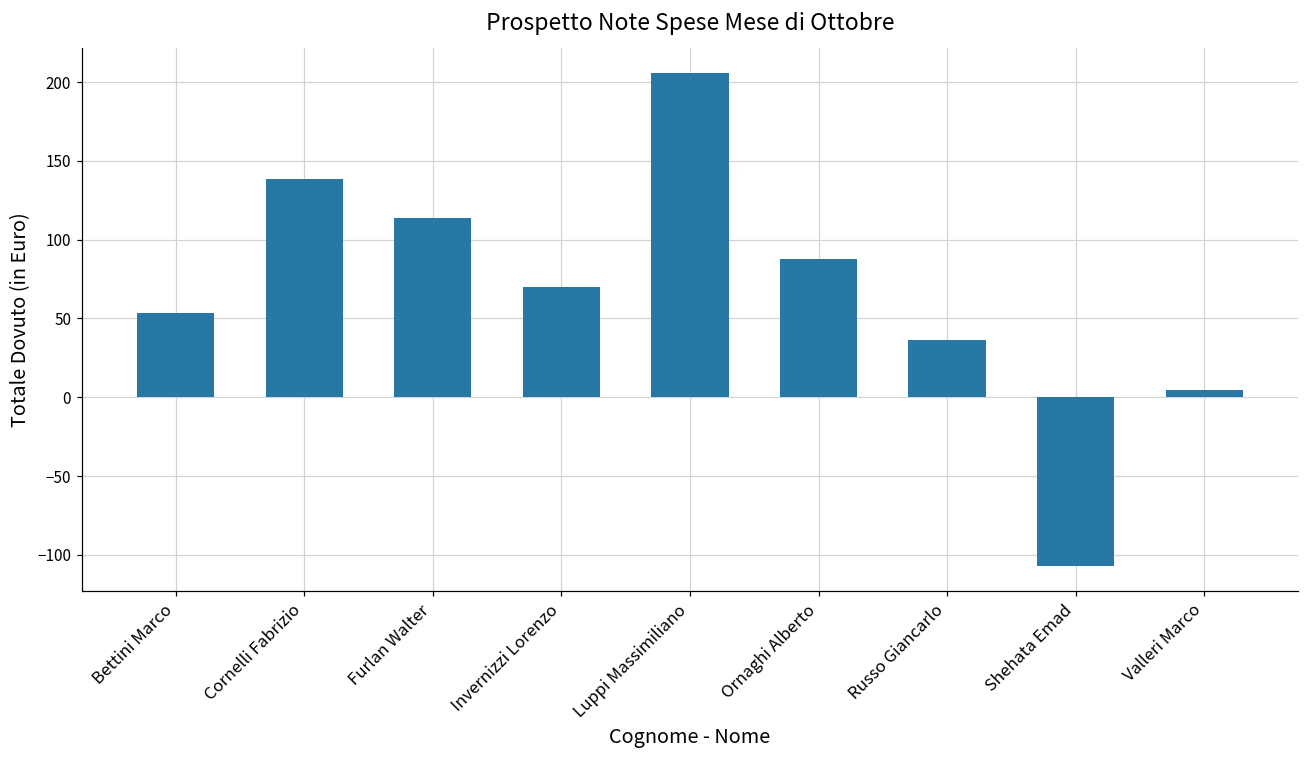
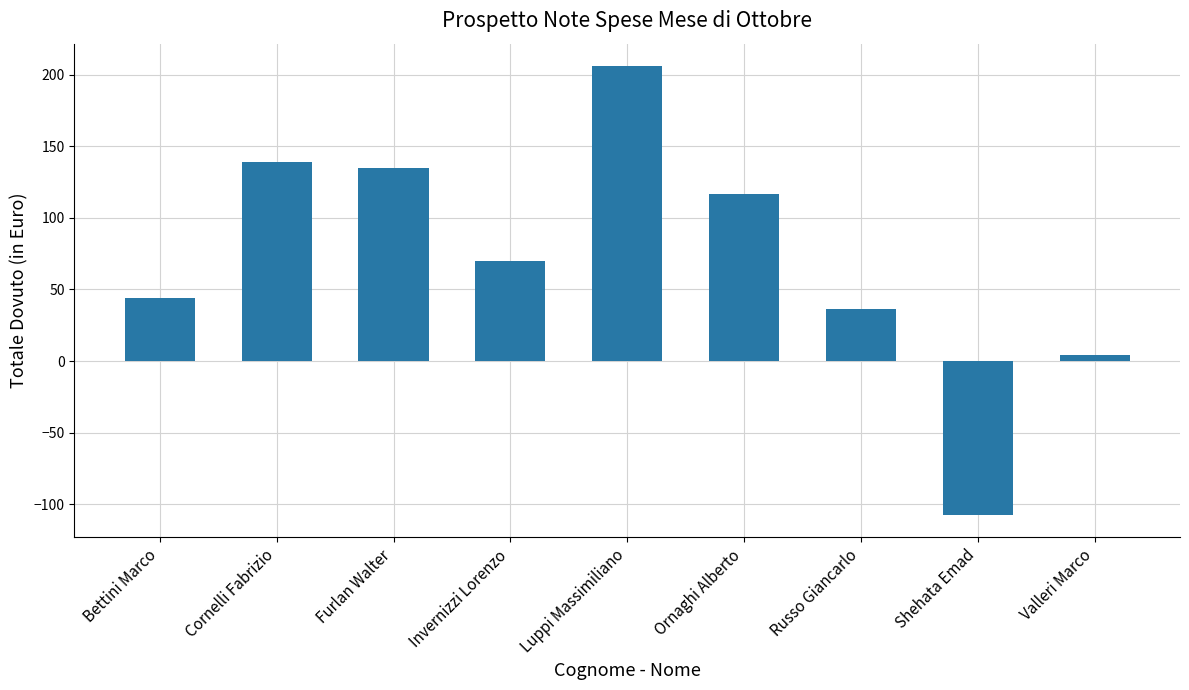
  {
-   "Bettini Marco": 53,
+   "Bettini Marco": 44,
    "Cornelli Fabrizio": 139,
-   "Furlan Walter": 114,
+   "Furlan Walter": 135,
    "Invernizzi Lorenzo": 70,
    "Luppi Massimiliano": 206,
-   "Ornaghi Alberto": 88,
+   "Ornaghi Alberto": 117,
    "Russo Giancarlo": 37,
    "Shehata Emad": -107,
    "Valleri Marco": 4
  }
